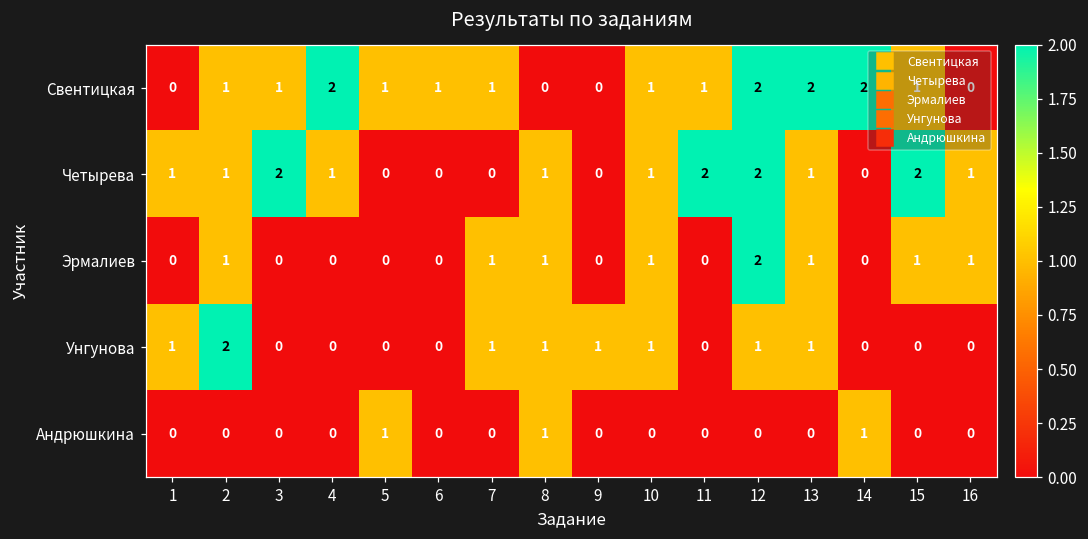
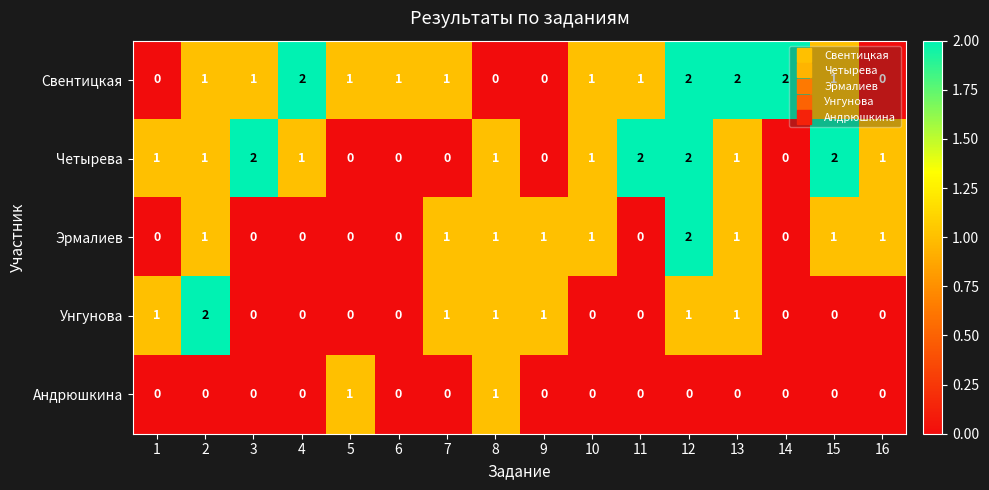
  {
    "Свентицкая": {
      "1": 0,
      "2": 1,
      "3": 1,
      "4": 2,
      "5": 1,
      "6": 1,
      "7": 1,
      "8": 0,
      "9": 0,
      "10": 1,
      "11": 1,
      "12": 2,
      "13": 2
    },
    "Четырева": {
      "1": 1,
      "2": 1,
      "3": 2,
      "4": 1,
      "5": 0,
      "6": 0,
      "7": 0,
      "8": 1,
      "9": 0,
      "10": 1,
      "11": 2,
      "12": 2,
      "13": 1,
      "14": 0,
      "15": 2,
      "16": 1
    },
    "Эрмалиев": {
      "1": 0,
      "2": 1,
      "3": 0,
      "4": 0,
      "5": 0,
      "6": 0,
      "7": 1,
      "8": 1,
-     "9": 0,
+     "9": 1,
      "10": 1,
      "11": 0,
      "12": 2,
      "13": 1,
      "14": 0,
      "15": 1,
      "16": 1
    },
    "Унгунова": {
      "1": 1,
      "2": 2,
      "3": 0,
      "4": 0,
      "5": 0,
      "6": 0,
      "7": 1,
      "8": 1,
      "9": 1,
-     "10": 1,
+     "10": 0,
      "11": 0,
      "12": 1,
      "13": 1,
      "14": 0,
      "15": 0,
      "16": 0
    },
    "Андрюшкина": {
      "1": 0,
      "2": 0,
      "3": 0,
      "4": 0,
      "5": 1,
      "6": 0,
      "7": 0,
      "8": 1,
      "9": 0,
      "10": 0,
      "11": 0,
      "12": 0,
      "13": 0,
-     "14": 1,
+     "14": 0,
      "15": 0,
      "16": 0
    }
  }
